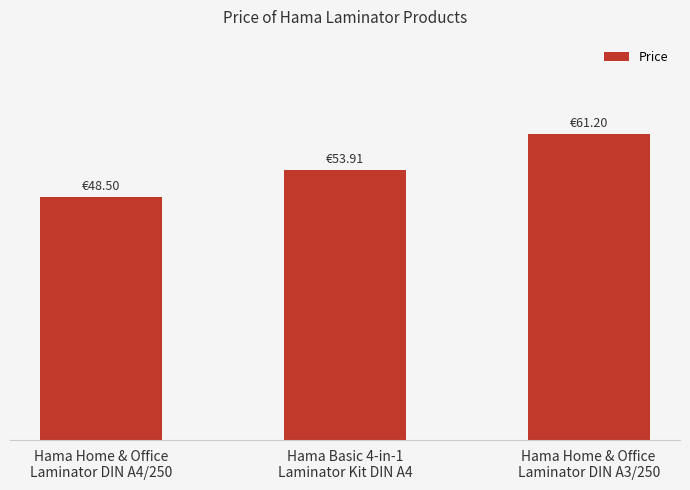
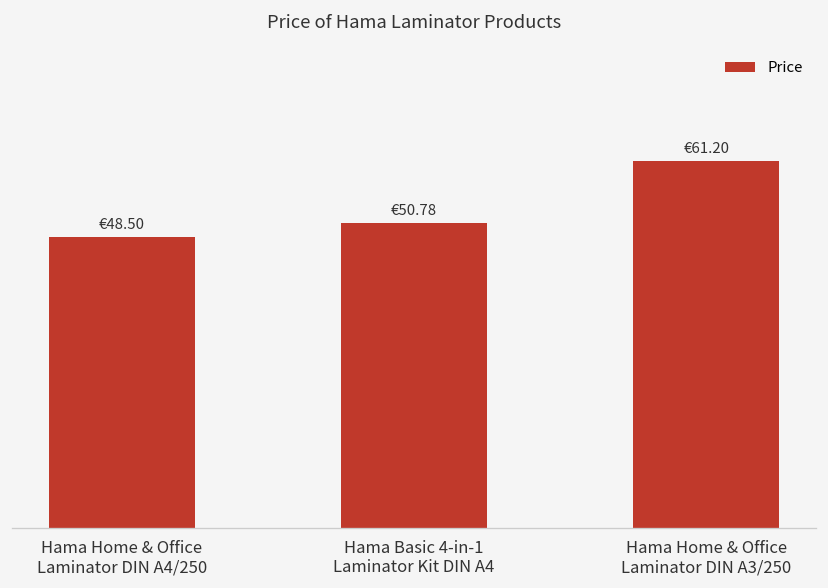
  {
    "Hama Home & Office Laminator DIN A4/250": "€48.50",
-   "Hama Basic 4-in-1 Laminator Kit DIN A4": "€53.91",
+   "Hama Basic 4-in-1 Laminator Kit DIN A4": "€50.78",
    "Hama Home & Office Laminator DIN A3/250": "€61.20"
  }
